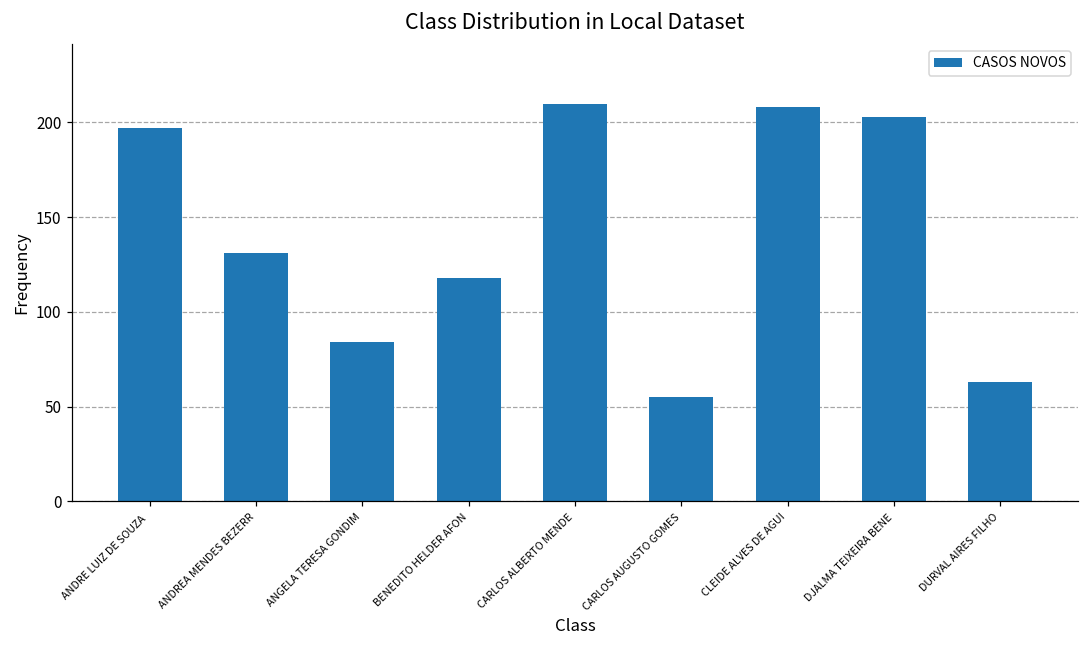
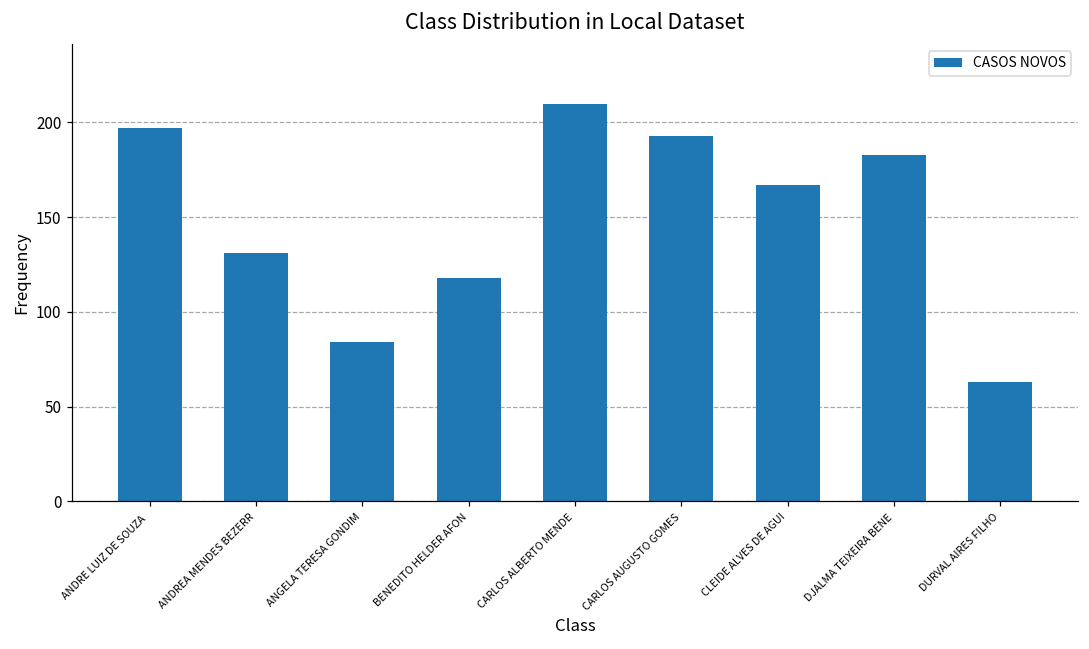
  {
    "ANDRE LUIZ DE SOUZA": 197,
    "ANDREA MENDES BEZERR": 131,
    "ANGELA TERESA GONDIM": 84,
    "BENEDITO HELDER AFON": 118,
    "CARLOS ALBERTO MENDE": 210,
-   "CARLOS AUGUSTO GOMES": 55,
-   "CLEIDE ALVES DE AGUI": 208,
-   "DJALMA TEIXEIRA BENE": 203,
+   "CARLOS AUGUSTO GOMES": 193,
+   "CLEIDE ALVES DE AGUI": 167,
+   "DJALMA TEIXEIRA BENE": 183,
    "DURVAL AIRES FILHO": 63
  }
